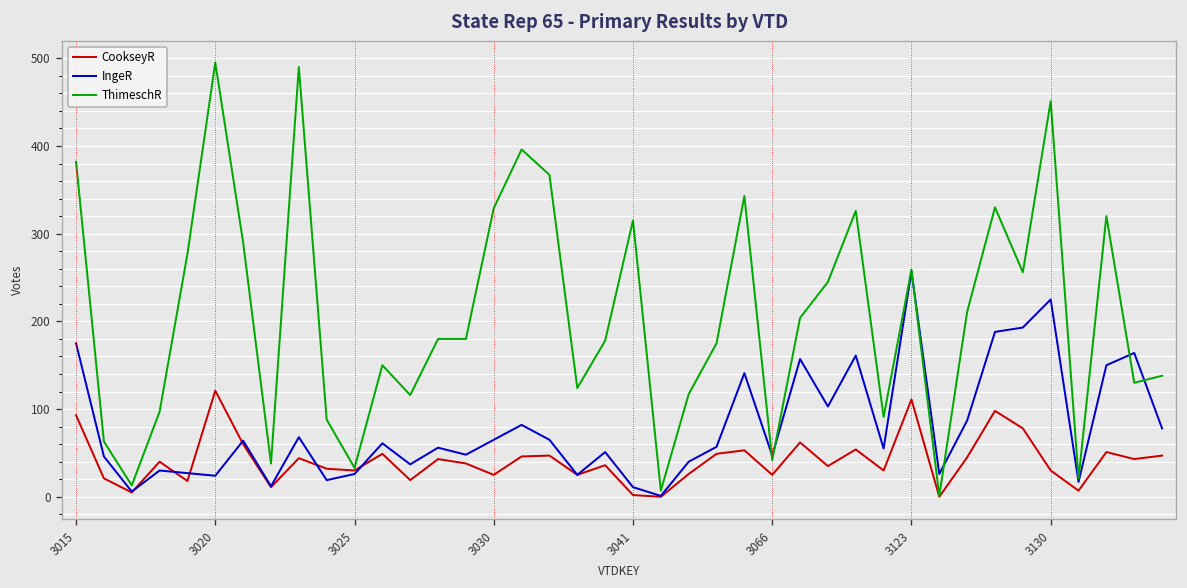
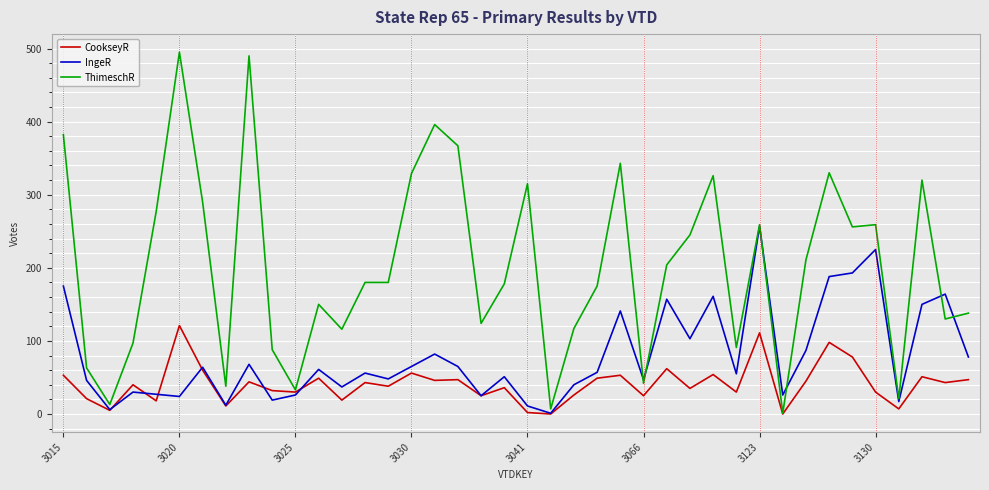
  {
    "CookseyR": {
-     "3015": 90,
+     "3015": 50,
      "3020": 120,
-     "3030": 30,
+     "3030": 60,
      "3041": 0,
      "3066": 30,
      "3123": 110,
      "3130": 30
    },
    "IngeR": {
      "3015": 180,
      "3020": 20,
      "3025": 30,
      "3030": 70,
      "3041": 10,
      "3066": 50,
      "3130": 230
    },
    "ThimeschR": {
      "3015": 380,
      "3020": 500,
      "3030": 330,
      "3041": 320,
      "3066": 40,
-     "3130": 450
+     "3130": 260
    }
  }
